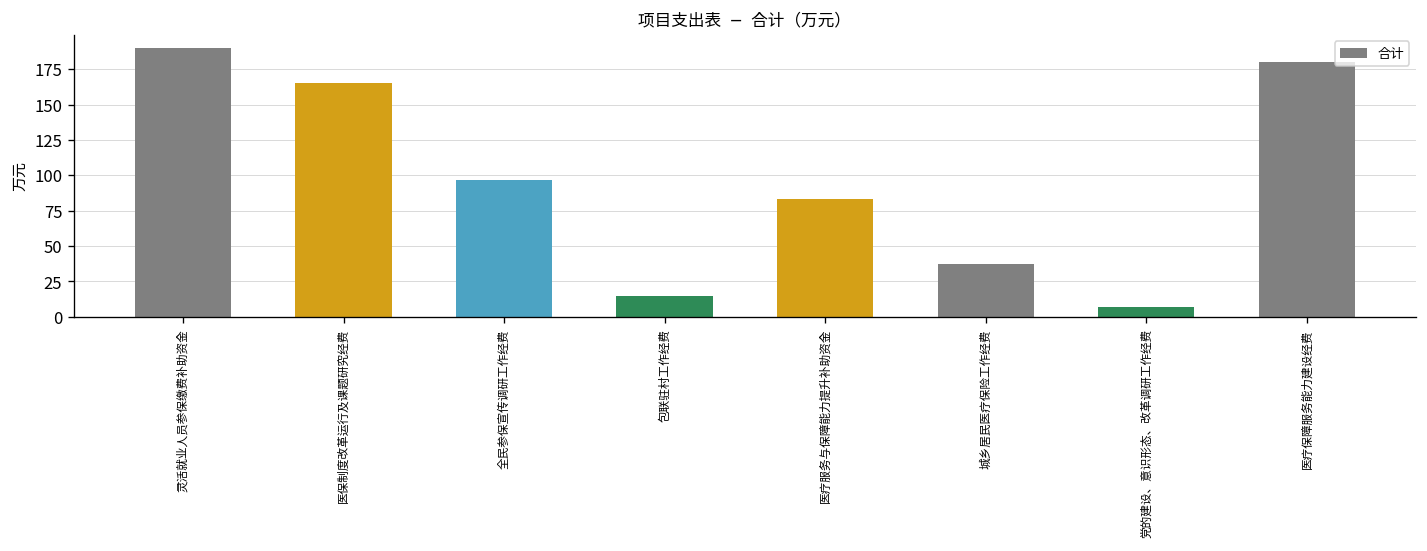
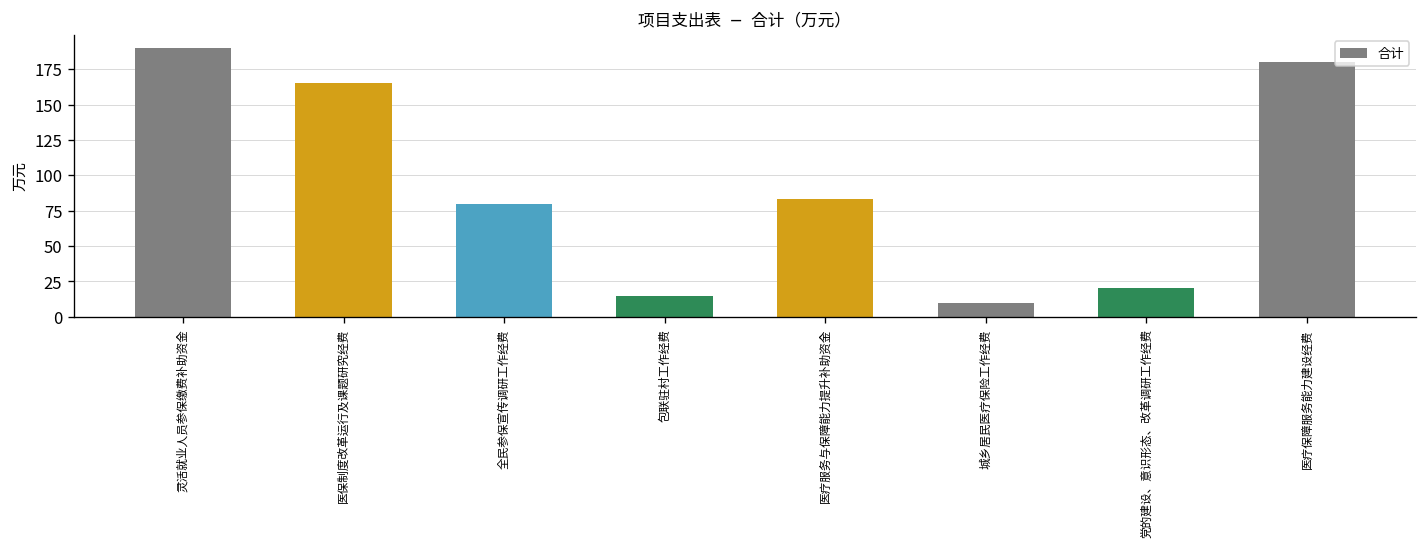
  {
    "灵活就业人员参保缴费补助资金": 190,
    "医保制度改革运行及课题研究经费": 165,
-   "全民参保宣传调研工作经费": 97,
+   "全民参保宣传调研工作经费": 80,
    "包联驻村工作经费": 15,
    "医疗服务与保障能力提升补助资金": 83,
-   "城乡居民医疗保险工作经费": 37,
-   "党的建设、意识形态、改革调研工作经费": 7,
+   "城乡居民医疗保险工作经费": 10,
+   "党的建设、意识形态、改革调研工作经费": 20,
    "医疗保障服务能力建设经费": 180
  }
